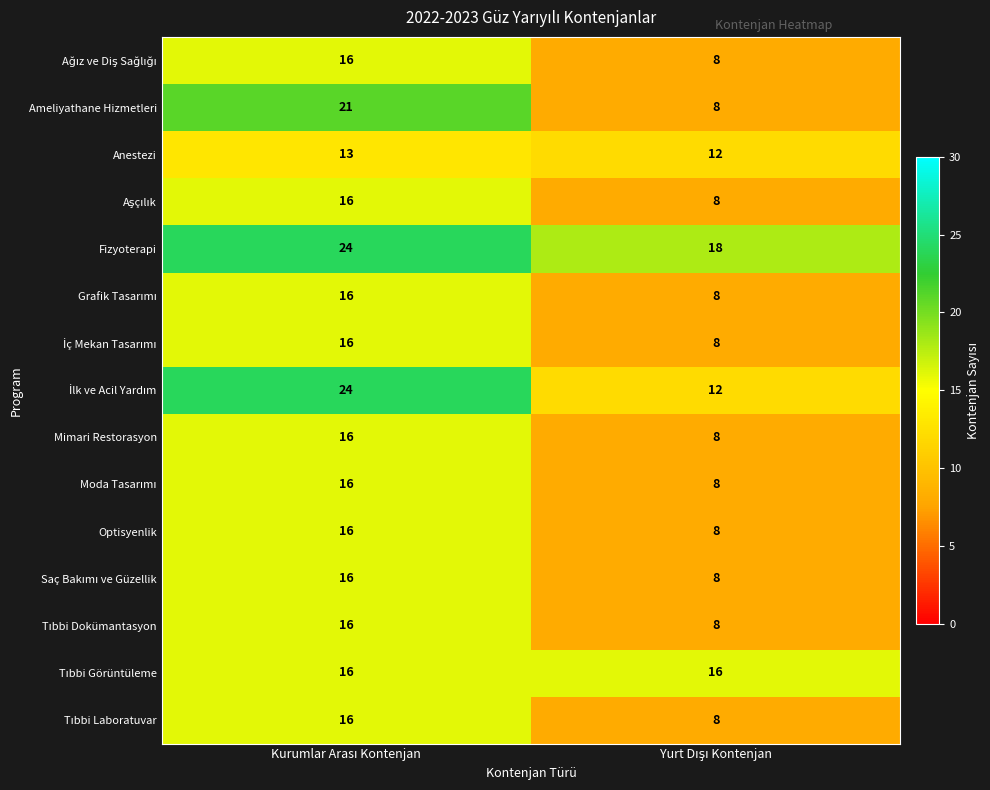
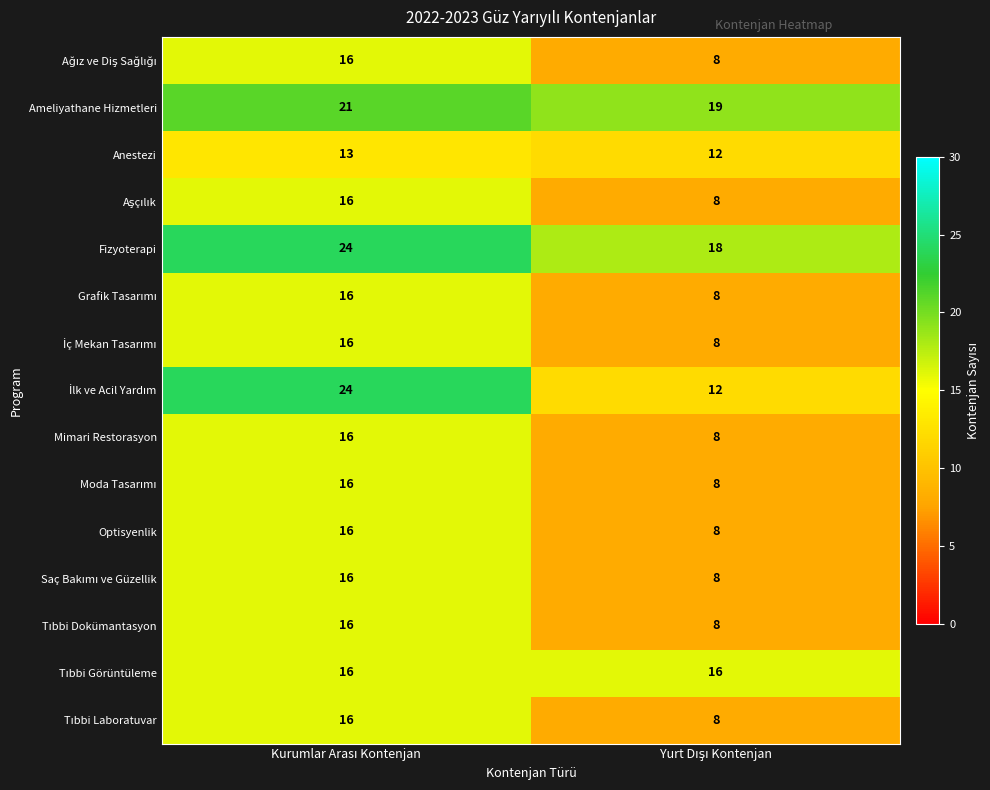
  {
    "Ağız ve Diş Sağlığı": {
      "Kurumlar Arası Kontenjan": 16,
      "Yurt Dışı Kontenjan": 8
    },
    "Ameliyathane Hizmetleri": {
      "Kurumlar Arası Kontenjan": 21,
-     "Yurt Dışı Kontenjan": 8
+     "Yurt Dışı Kontenjan": 19
    },
    "Anestezi": {
      "Kurumlar Arası Kontenjan": 13,
      "Yurt Dışı Kontenjan": 12
    },
    "Aşçılık": {
      "Kurumlar Arası Kontenjan": 16,
      "Yurt Dışı Kontenjan": 8
    },
    "Fizyoterapi": {
      "Kurumlar Arası Kontenjan": 24,
      "Yurt Dışı Kontenjan": 18
    },
    "Grafik Tasarımı": {
      "Kurumlar Arası Kontenjan": 16,
      "Yurt Dışı Kontenjan": 8
    },
    "İç Mekan Tasarımı": {
      "Kurumlar Arası Kontenjan": 16,
      "Yurt Dışı Kontenjan": 8
    },
    "İlk ve Acil Yardım": {
      "Kurumlar Arası Kontenjan": 24,
      "Yurt Dışı Kontenjan": 12
    },
    "Mimari Restorasyon": {
      "Kurumlar Arası Kontenjan": 16,
      "Yurt Dışı Kontenjan": 8
    },
    "Moda Tasarımı": {
      "Kurumlar Arası Kontenjan": 16,
      "Yurt Dışı Kontenjan": 8
    },
    "Optisyenlik": {
      "Kurumlar Arası Kontenjan": 16,
      "Yurt Dışı Kontenjan": 8
    },
    "Saç Bakımı ve Güzellik": {
      "Kurumlar Arası Kontenjan": 16,
      "Yurt Dışı Kontenjan": 8
    },
    "Tıbbi Dokümantasyon": {
      "Kurumlar Arası Kontenjan": 16,
      "Yurt Dışı Kontenjan": 8
    },
    "Tıbbi Görüntüleme": {
      "Kurumlar Arası Kontenjan": 16,
      "Yurt Dışı Kontenjan": 16
    },
    "Tıbbi Laboratuvar": {
      "Kurumlar Arası Kontenjan": 16,
      "Yurt Dışı Kontenjan": 8
    }
  }
